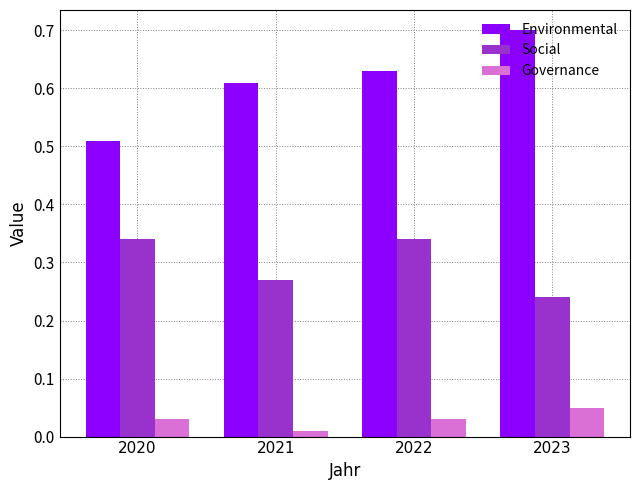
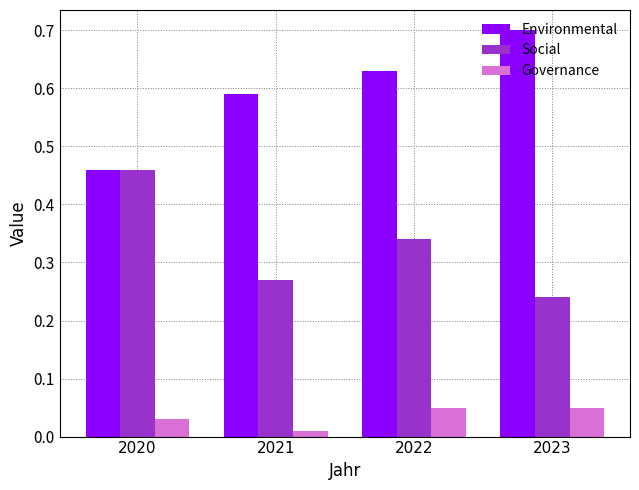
  {
    "Environmental": {
-     "2020": 0.51,
-     "2021": 0.61,
+     "2020": 0.46,
+     "2021": 0.59,
      "2022": 0.63,
      "2023": 0.70
    },
    "Social": {
-     "2020": 0.34,
+     "2020": 0.46,
      "2021": 0.27,
      "2022": 0.34,
      "2023": 0.24
    },
    "Governance": {
      "2020": 0.03,
      "2021": 0.01,
-     "2022": 0.03,
+     "2022": 0.05,
      "2023": 0.05
    }
  }
